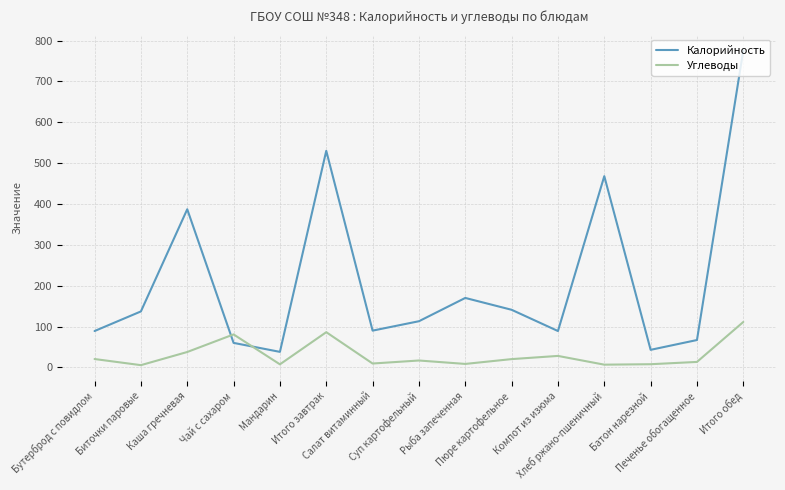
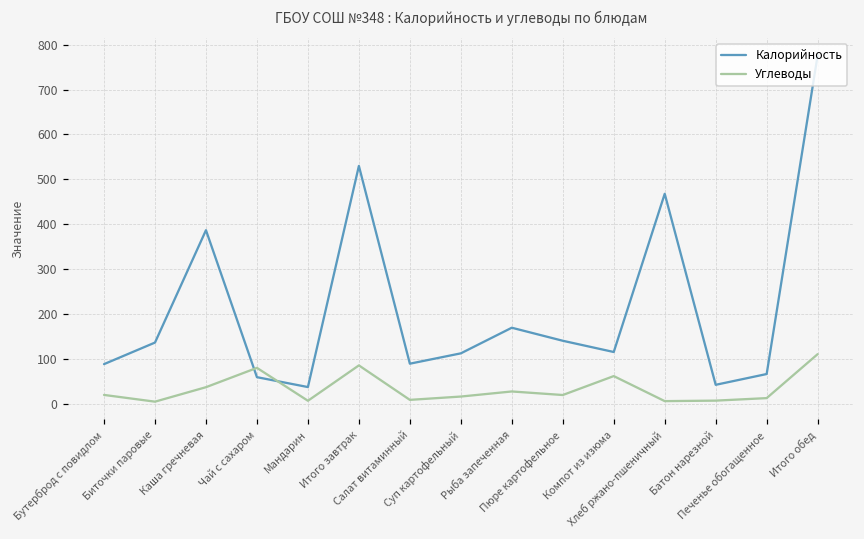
  {
    "Калорийность": {
      "Бутерброд с повидлом": 90,
      "Биточки паровые": 140,
      "Каша гречневая": 390,
      "Чай с сахаром": 60,
      "Мандарин": 40,
      "Итого завтрак": 530,
      "Салат витаминный": 90,
      "Суп картофельный": 110,
      "Рыба запеченная": 170,
      "Пюре картофельное": 140,
-     "Компот из изюма": 90,
+     "Компот из изюма": 120,
      "Хлеб ржано-пшеничный": 470,
      "Батон нарезной": 40,
      "Печенье обогащенное": 70
    },
    "Углеводы": {
      "Бутерброд с повидлом": 20,
      "Биточки паровые": 10,
      "Каша гречневая": 40,
      "Чай с сахаром": 80,
      "Мандарин": 10,
      "Итого завтрак": 90,
      "Салат витаминный": 10,
      "Суп картофельный": 20,
-     "Рыба запеченная": 10,
+     "Рыба запеченная": 30,
      "Пюре картофельное": 20,
-     "Компот из изюма": 30,
+     "Компот из изюма": 60,
      "Хлеб ржано-пшеничный": 10,
      "Батон нарезной": 10,
      "Печенье обогащенное": 10,
      "Итого обед": 110
    }
  }
